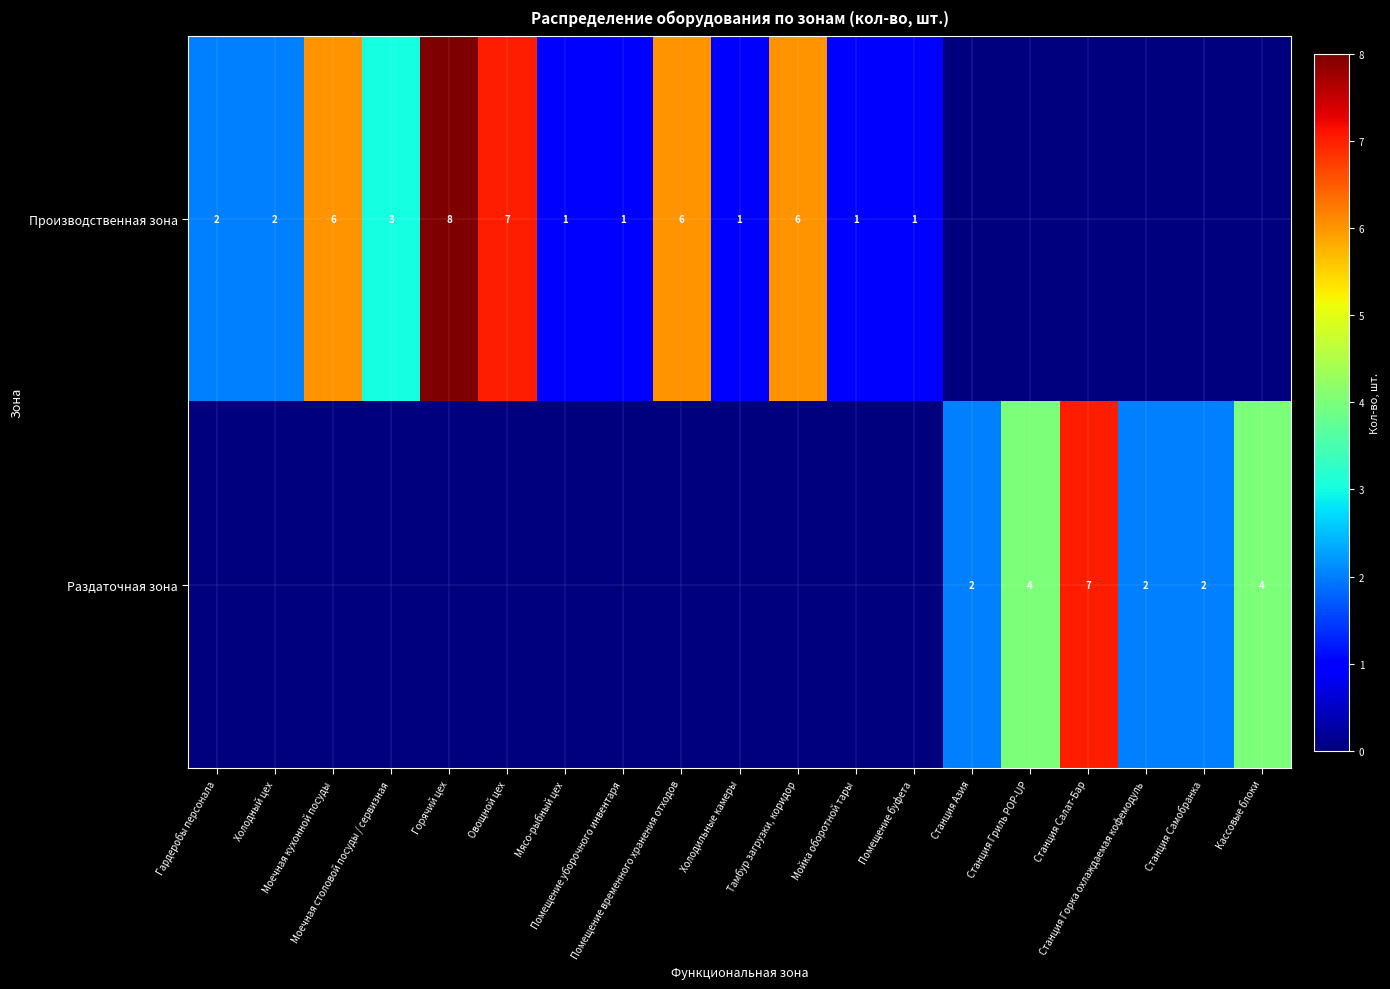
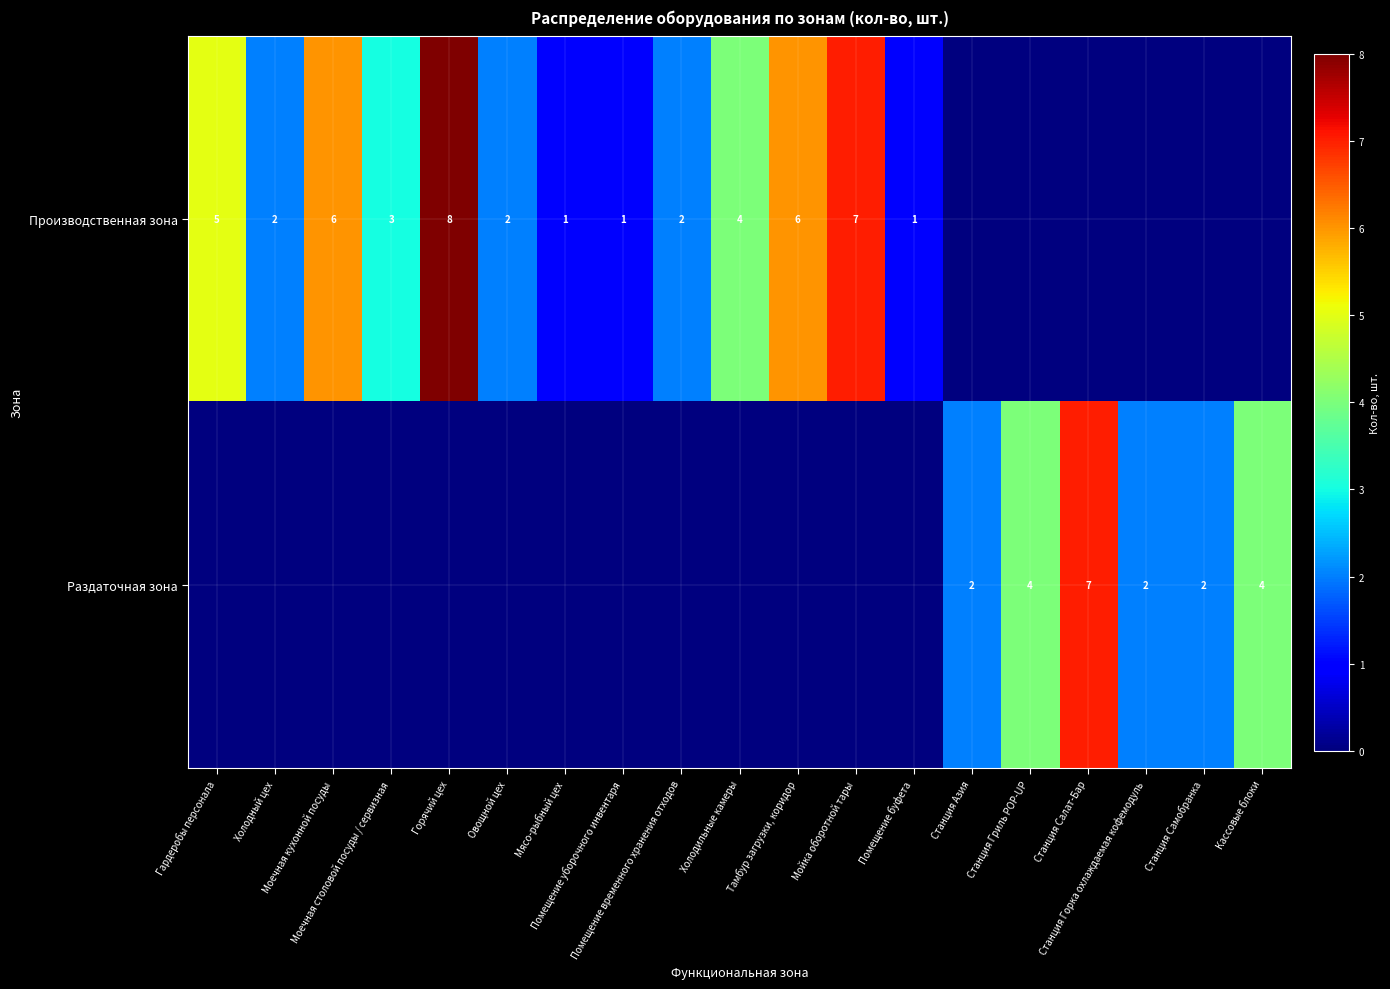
  {
    "Производственная зона": {
-     "Гардеробы персонала": 2,
+     "Гардеробы персонала": 5,
      "Холодный цех": 2,
      "Моечная кухонной посуды": 6,
      "Моечная столовой посуды / сервизная": 3,
      "Горячий цех": 8,
-     "Овощной цех": 7,
+     "Овощной цех": 2,
      "Мясо-рыбный цех": 1,
      "Помещение уборочного инвентаря": 1,
-     "Помещение временного хранения отходов": 6,
-     "Холодильные камеры": 1,
+     "Помещение временного хранения отходов": 2,
+     "Холодильные камеры": 4,
      "Тамбур загрузки, коридор": 6,
-     "Мойка оборотной тары": 1,
+     "Мойка оборотной тары": 7,
      "Помещение буфета": 1
    },
    "Раздаточная зона": {
      "Станция Азия": 2,
      "Станция Гриль POP-UP": 4,
      "Станция Салат-Бар": 7,
      "Станция Горка охлаждаемая кофемодуль": 2,
      "Станция Самобранка": 2,
      "Кассовые блоки": 4
    }
  }
